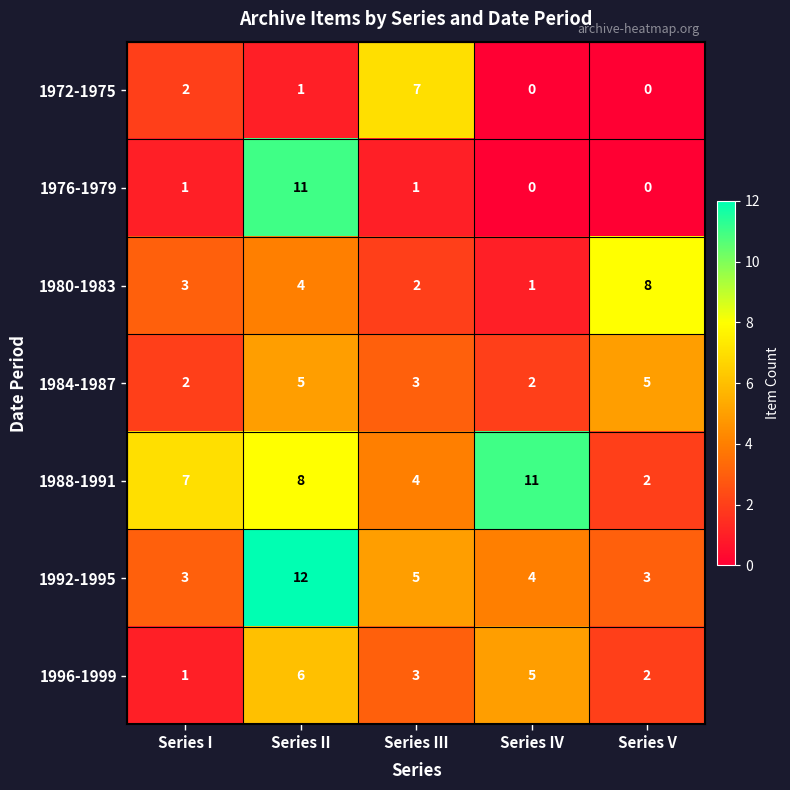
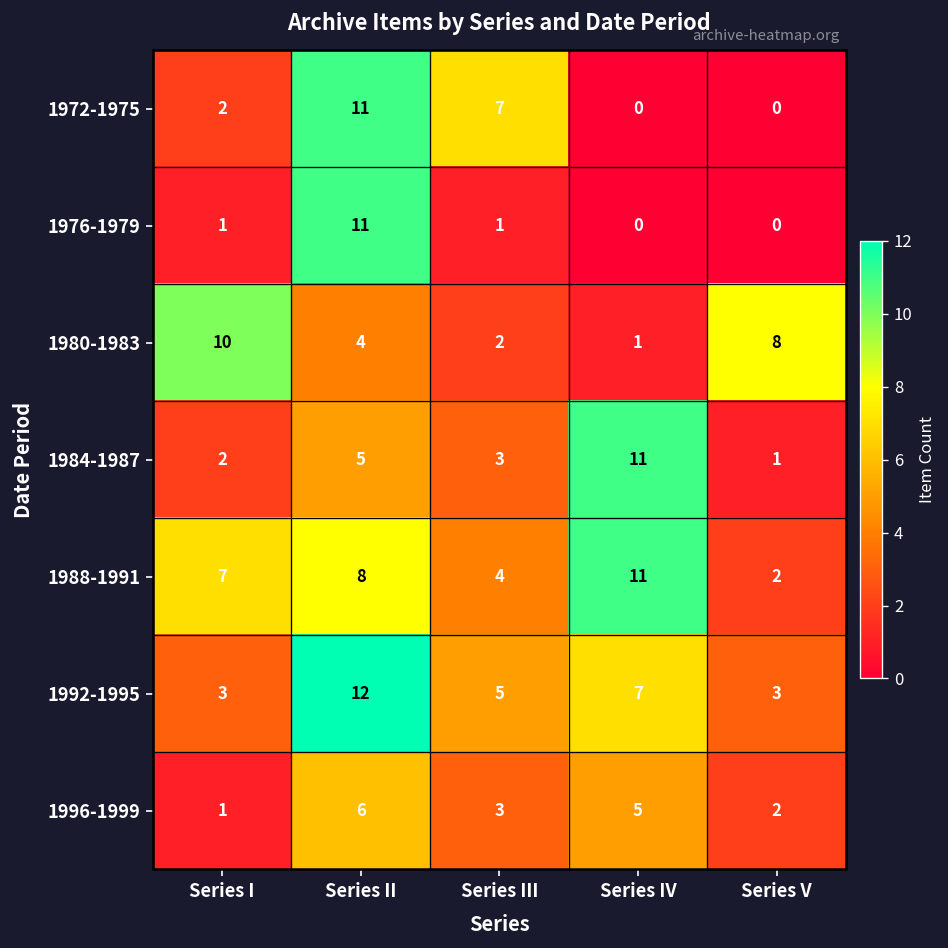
  {
    "1972-1975": {
      "Series I": 2,
-     "Series II": 1,
+     "Series II": 11,
      "Series III": 7,
      "Series IV": 0,
      "Series V": 0
    },
    "1976-1979": {
      "Series I": 1,
      "Series II": 11,
      "Series III": 1,
      "Series IV": 0,
      "Series V": 0
    },
    "1980-1983": {
-     "Series I": 3,
+     "Series I": 10,
      "Series II": 4,
      "Series III": 2,
      "Series IV": 1,
      "Series V": 8
    },
    "1984-1987": {
      "Series I": 2,
      "Series II": 5,
      "Series III": 3,
-     "Series IV": 2,
-     "Series V": 5
+     "Series IV": 11,
+     "Series V": 1
    },
    "1988-1991": {
      "Series I": 7,
      "Series II": 8,
      "Series III": 4,
      "Series IV": 11,
      "Series V": 2
    },
    "1992-1995": {
      "Series I": 3,
      "Series II": 12,
      "Series III": 5,
-     "Series IV": 4,
+     "Series IV": 7,
      "Series V": 3
    },
    "1996-1999": {
      "Series I": 1,
      "Series II": 6,
      "Series III": 3,
      "Series IV": 5,
      "Series V": 2
    }
  }
